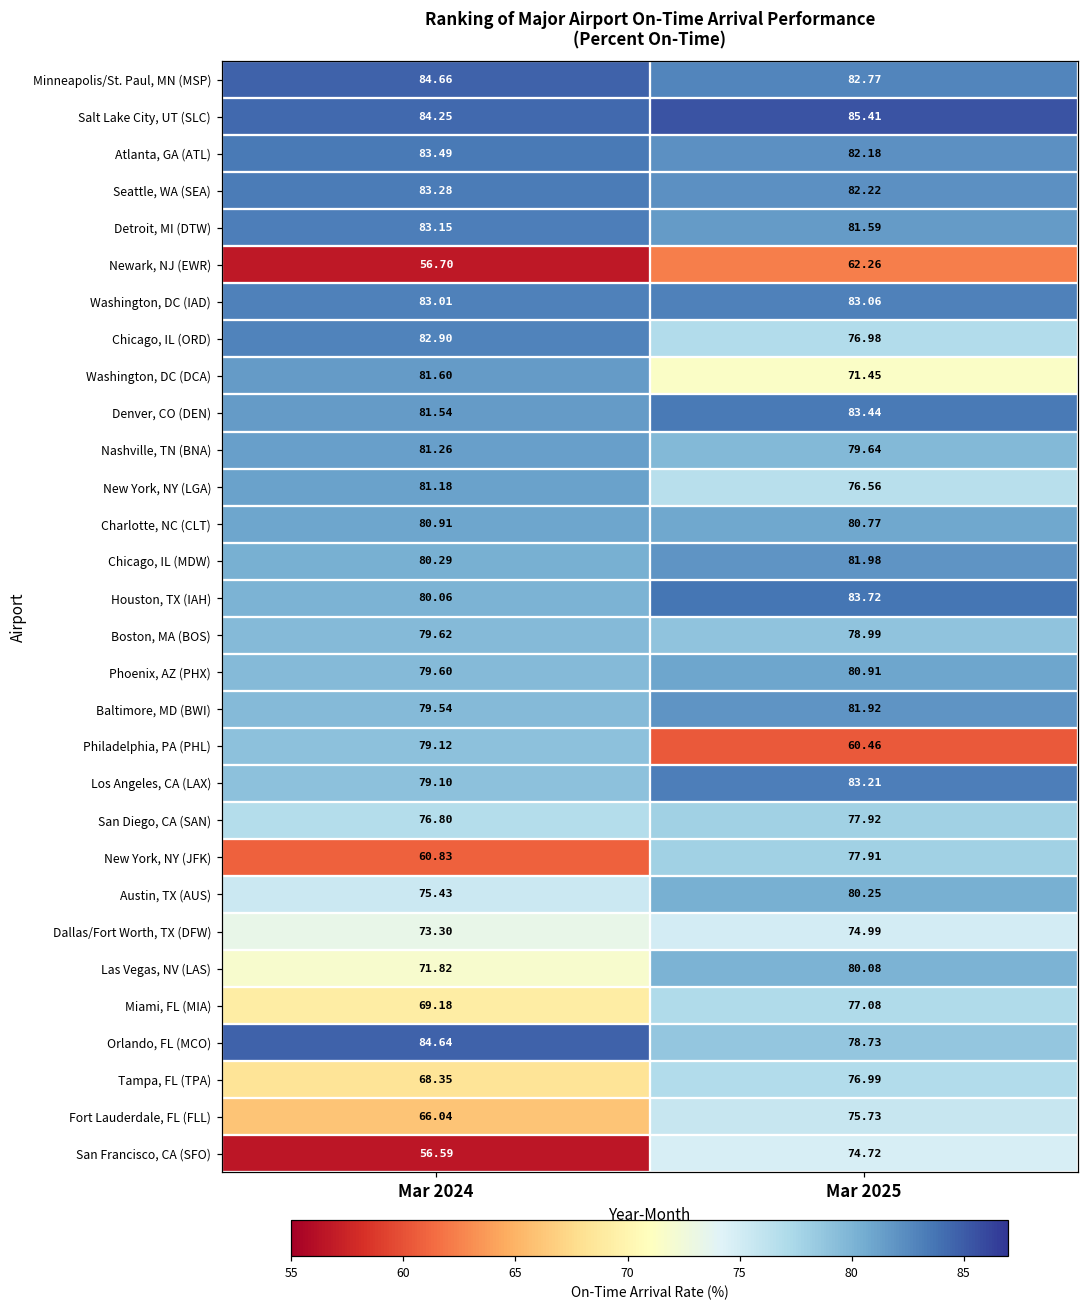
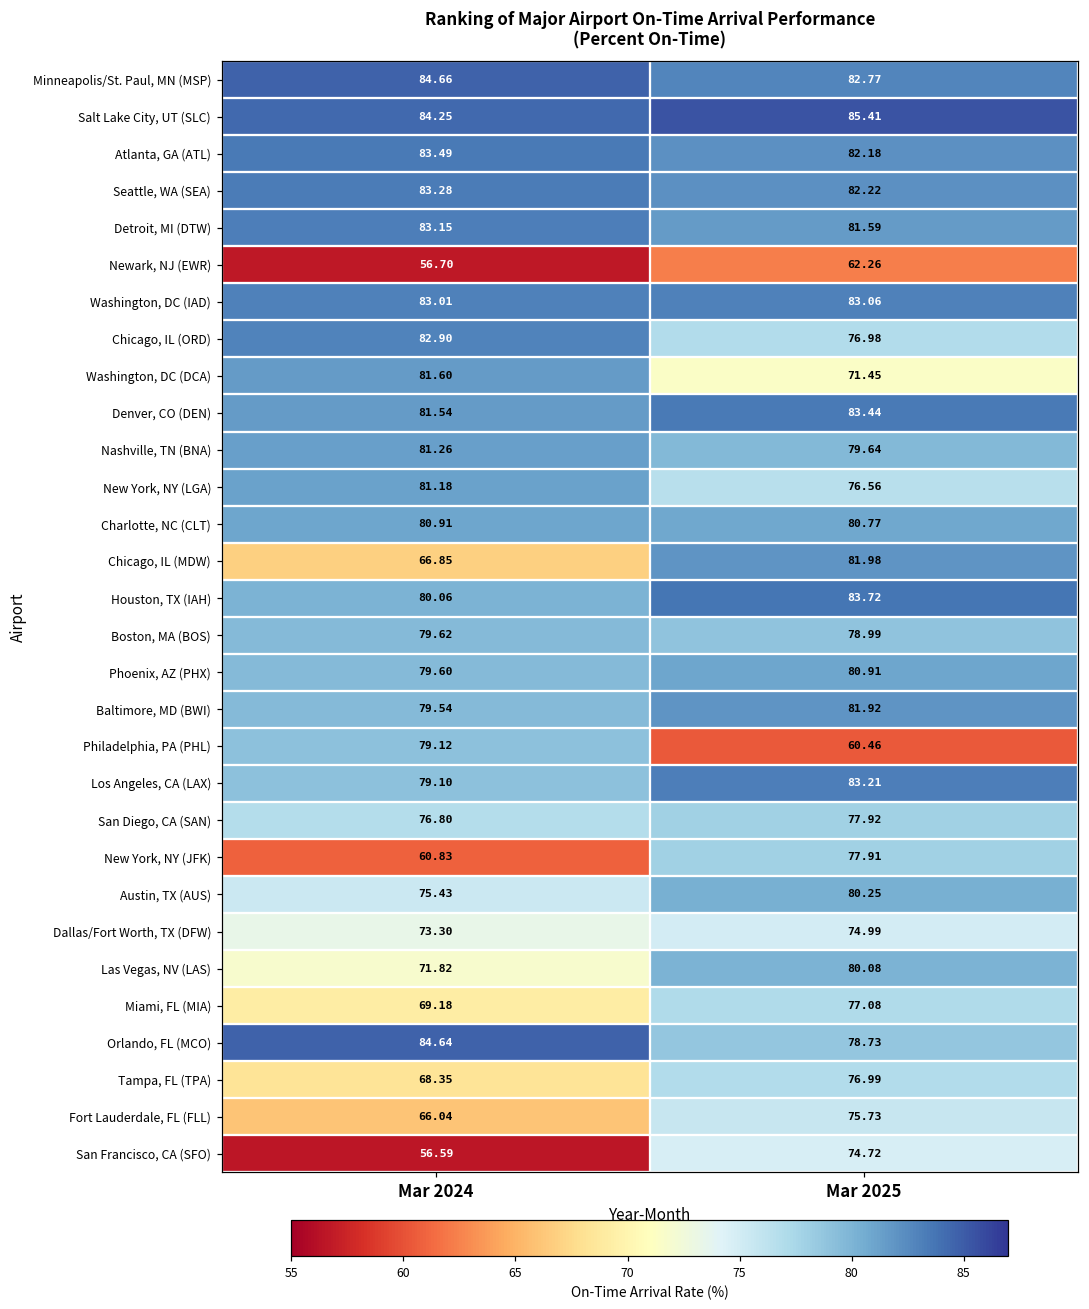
  {
    "Minneapolis/St. Paul, MN (MSP)": {
      "Mar 2024": 84.66,
      "Mar 2025": 82.77
    },
    "Salt Lake City, UT (SLC)": {
      "Mar 2024": 84.25,
      "Mar 2025": 85.41
    },
    "Atlanta, GA (ATL)": {
      "Mar 2024": 83.49,
      "Mar 2025": 82.18
    },
    "Seattle, WA (SEA)": {
      "Mar 2024": 83.28,
      "Mar 2025": 82.22
    },
    "Detroit, MI (DTW)": {
      "Mar 2024": 83.15,
      "Mar 2025": 81.59
    },
    "Newark, NJ (EWR)": {
      "Mar 2024": 56.70,
      "Mar 2025": 62.26
    },
    "Washington, DC (IAD)": {
      "Mar 2024": 83.01,
      "Mar 2025": 83.06
    },
    "Chicago, IL (ORD)": {
      "Mar 2024": 82.90,
      "Mar 2025": 76.98
    },
    "Washington, DC (DCA)": {
      "Mar 2024": 81.60,
      "Mar 2025": 71.45
    },
    "Denver, CO (DEN)": {
      "Mar 2024": 81.54,
      "Mar 2025": 83.44
    },
    "Nashville, TN (BNA)": {
      "Mar 2024": 81.26,
      "Mar 2025": 79.64
    },
    "New York, NY (LGA)": {
      "Mar 2024": 81.18,
      "Mar 2025": 76.56
    },
    "Charlotte, NC (CLT)": {
      "Mar 2024": 80.91,
      "Mar 2025": 80.77
    },
    "Chicago, IL (MDW)": {
-     "Mar 2024": 80.29,
+     "Mar 2024": 66.85,
      "Mar 2025": 81.98
    },
    "Houston, TX (IAH)": {
      "Mar 2024": 80.06,
      "Mar 2025": 83.72
    },
    "Boston, MA (BOS)": {
      "Mar 2024": 79.62,
      "Mar 2025": 78.99
    },
    "Phoenix, AZ (PHX)": {
      "Mar 2024": 79.60,
      "Mar 2025": 80.91
    },
    "Baltimore, MD (BWI)": {
      "Mar 2024": 79.54,
      "Mar 2025": 81.92
    },
    "Philadelphia, PA (PHL)": {
      "Mar 2024": 79.12,
      "Mar 2025": 60.46
    },
    "Los Angeles, CA (LAX)": {
      "Mar 2024": 79.10,
      "Mar 2025": 83.21
    },
    "San Diego, CA (SAN)": {
      "Mar 2024": 76.80,
      "Mar 2025": 77.92
    },
    "New York, NY (JFK)": {
      "Mar 2024": 60.83,
      "Mar 2025": 77.91
    },
    "Austin, TX (AUS)": {
      "Mar 2024": 75.43,
      "Mar 2025": 80.25
    },
    "Dallas/Fort Worth, TX (DFW)": {
      "Mar 2024": 73.30,
      "Mar 2025": 74.99
    },
    "Las Vegas, NV (LAS)": {
      "Mar 2024": 71.82,
      "Mar 2025": 80.08
    },
    "Miami, FL (MIA)": {
      "Mar 2024": 69.18,
      "Mar 2025": 77.08
    },
    "Orlando, FL (MCO)": {
      "Mar 2024": 84.64,
      "Mar 2025": 78.73
    },
    "Tampa, FL (TPA)": {
      "Mar 2024": 68.35,
      "Mar 2025": 76.99
    },
    "Fort Lauderdale, FL (FLL)": {
      "Mar 2024": 66.04,
      "Mar 2025": 75.73
    },
    "San Francisco, CA (SFO)": {
      "Mar 2024": 56.59,
      "Mar 2025": 74.72
    }
  }
